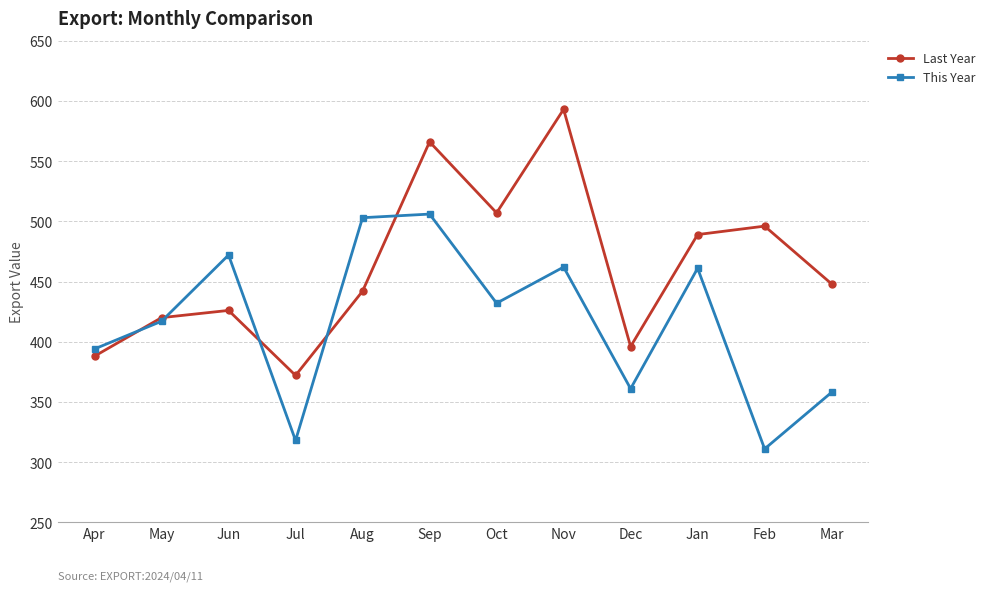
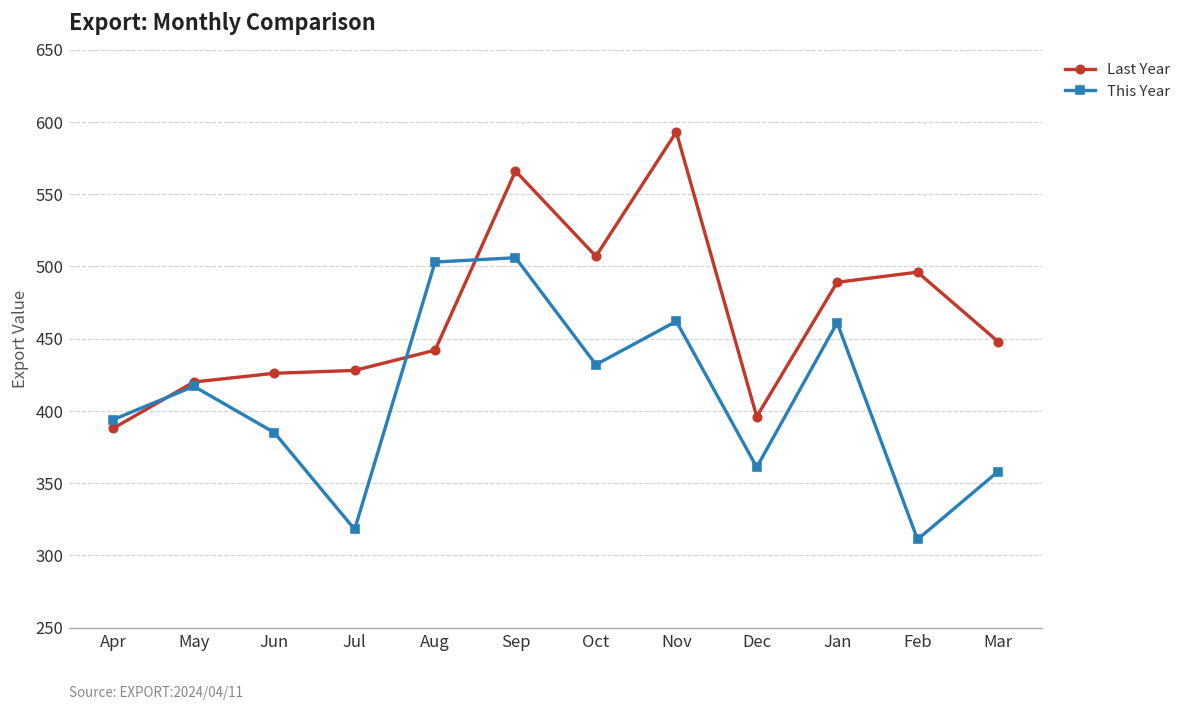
  {
    "Last Year": {
      "Apr": 388,
      "May": 420,
      "Jun": 426,
-     "Jul": 372,
+     "Jul": 428,
      "Aug": 442,
      "Sep": 566,
      "Oct": 507,
      "Nov": 593,
      "Dec": 396,
      "Jan": 489,
      "Feb": 496,
      "Mar": 448
    },
    "This Year": {
      "Apr": 394,
      "May": 417,
-     "Jun": 472,
+     "Jun": 385,
      "Jul": 318,
      "Aug": 503,
      "Sep": 506,
      "Oct": 432,
      "Nov": 462,
      "Dec": 361,
      "Jan": 461,
      "Feb": 311,
      "Mar": 358
    }
  }
